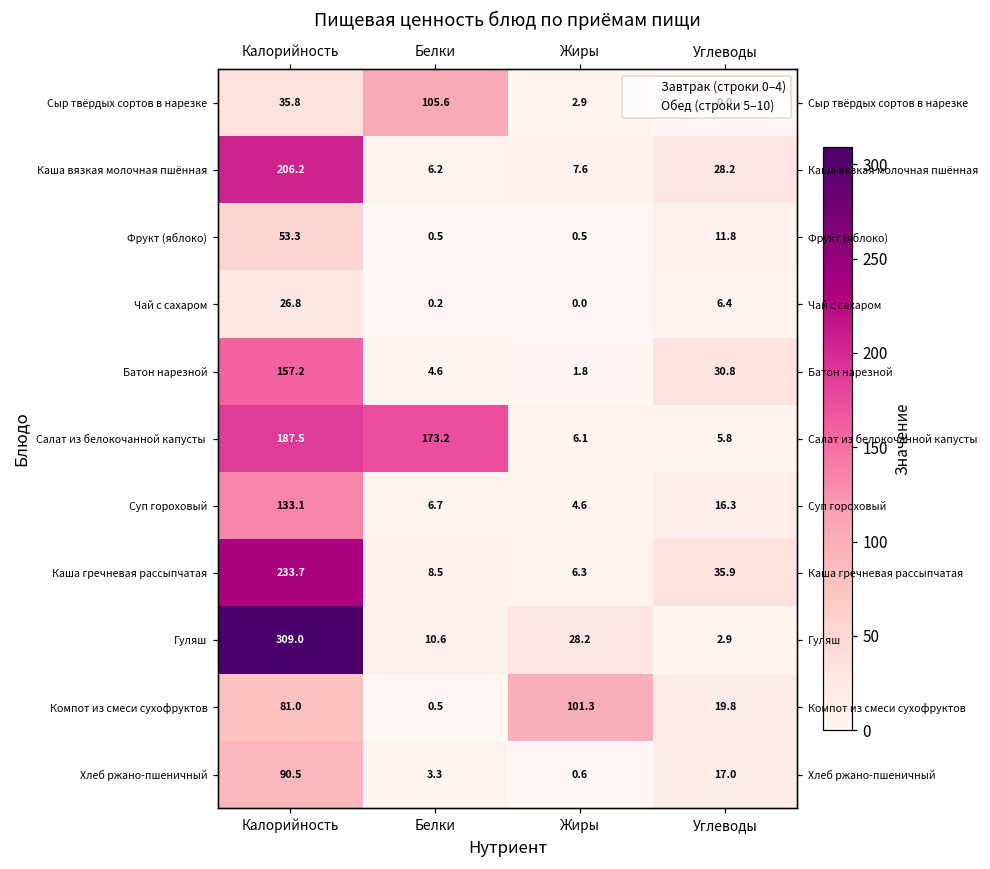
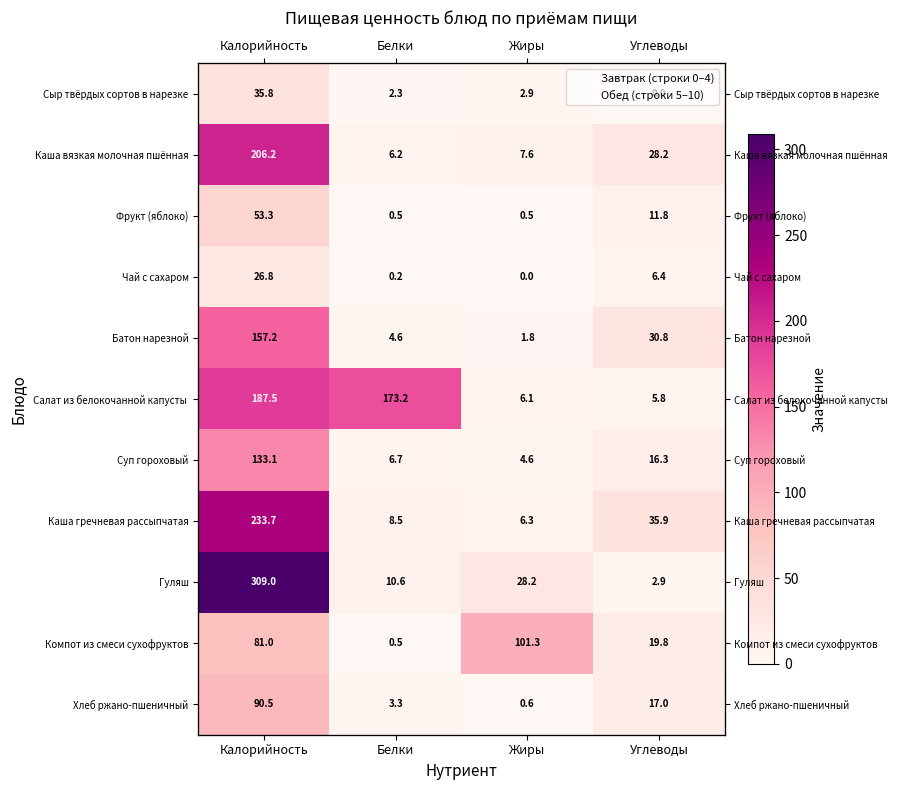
  {
    "Сыр твёрдых сортов в нарезке": {
      "Калорийность": 35.8,
-     "Белки": 105.6,
+     "Белки": 2.3,
      "Жиры": 2.9
    },
    "Каша вязкая молочная пшённая": {
      "Калорийность": 206.2,
      "Белки": 6.2,
      "Жиры": 7.6,
      "Углеводы": 28.2
    },
    "Фрукт (яблоко)": {
      "Калорийность": 53.3,
      "Белки": 0.5,
      "Жиры": 0.5,
      "Углеводы": 11.8
    },
    "Чай с сахаром": {
      "Калорийность": 26.8,
      "Белки": 0.2,
      "Жиры": 0.0,
      "Углеводы": 6.4
    },
    "Батон нарезной": {
      "Калорийность": 157.2,
      "Белки": 4.6,
      "Жиры": 1.8,
      "Углеводы": 30.8
    },
    "Салат из белокочанной капусты": {
      "Калорийность": 187.5,
      "Белки": 173.2,
      "Жиры": 6.1,
      "Углеводы": 5.8
    },
    "Суп гороховый": {
      "Калорийность": 133.1,
      "Белки": 6.7,
      "Жиры": 4.6,
      "Углеводы": 16.3
    },
    "Каша гречневая рассыпчатая": {
      "Калорийность": 233.7,
      "Белки": 8.5,
      "Жиры": 6.3,
      "Углеводы": 35.9
    },
    "Гуляш": {
      "Калорийность": 309.0,
      "Белки": 10.6,
      "Жиры": 28.2,
      "Углеводы": 2.9
    },
    "Компот из смеси сухофруктов": {
      "Калорийность": 81.0,
      "Белки": 0.5,
      "Жиры": 101.3,
      "Углеводы": 19.8
    },
    "Хлеб ржано-пшеничный": {
      "Калорийность": 90.5,
      "Белки": 3.3,
      "Жиры": 0.6,
      "Углеводы": 17.0
    }
  }
